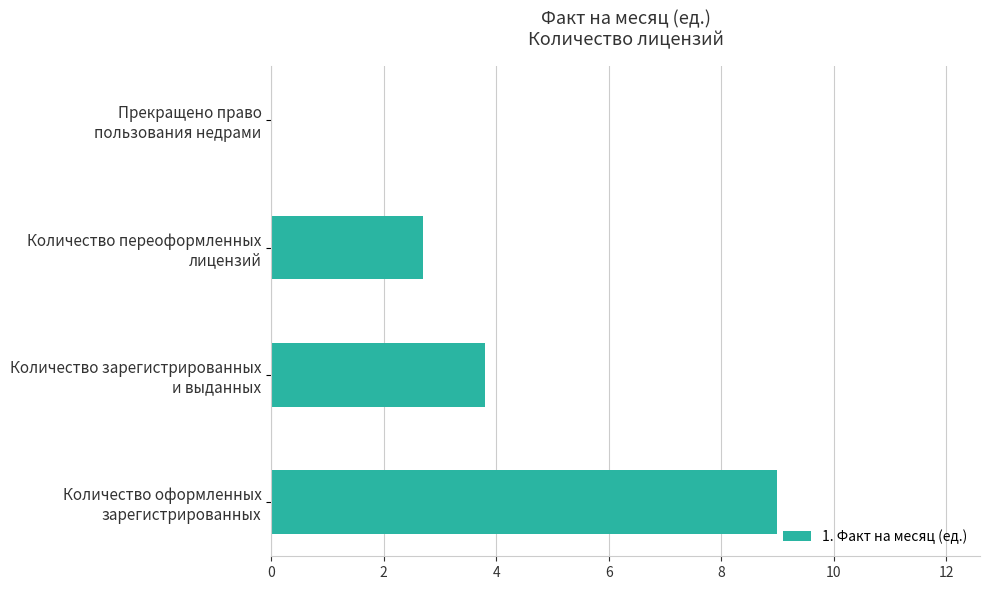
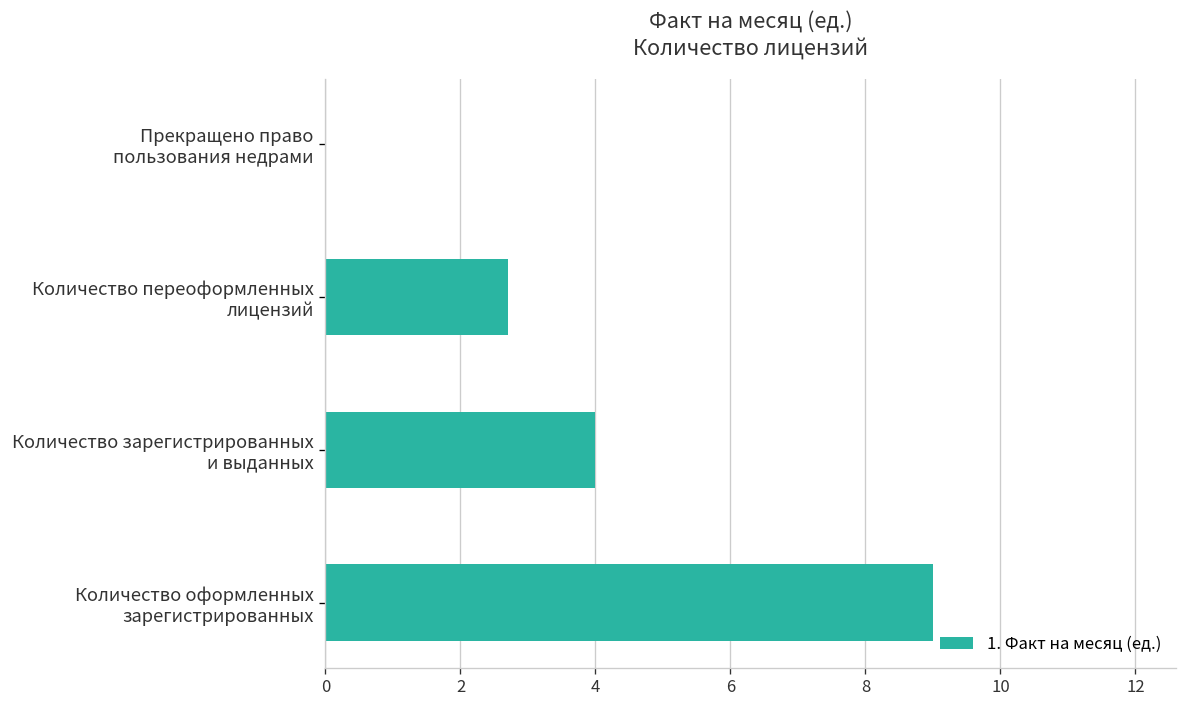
  {
    "Прекращено право пользования недрами": 0.0,
    "Количество переоформленных лицензий": 2.7,
-   "Количество зарегистрированных и выданных": 3.8,
+   "Количество зарегистрированных и выданных": 4.0,
    "Количество оформленных зарегистрированных": 9.0
  }
